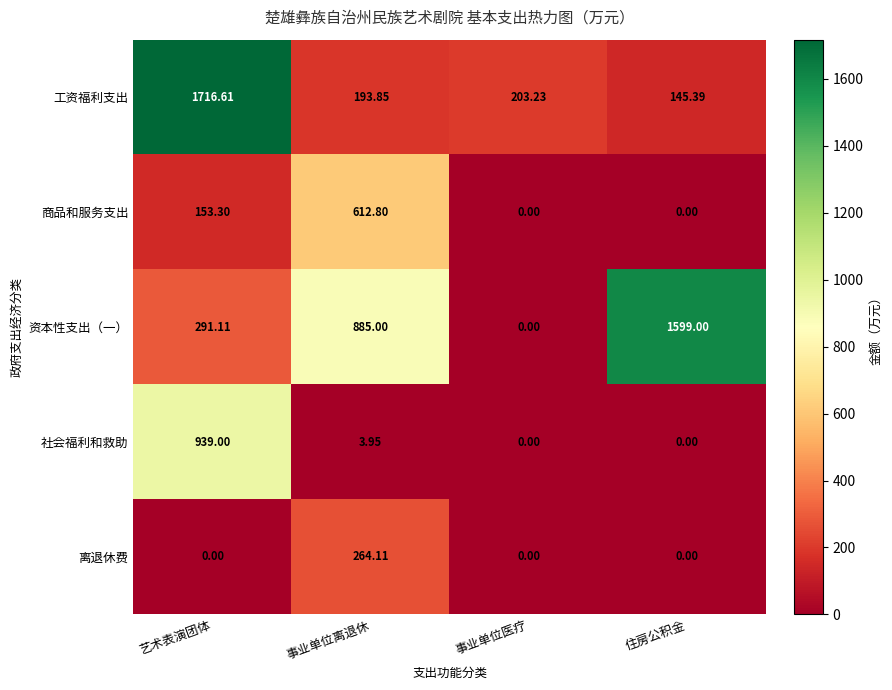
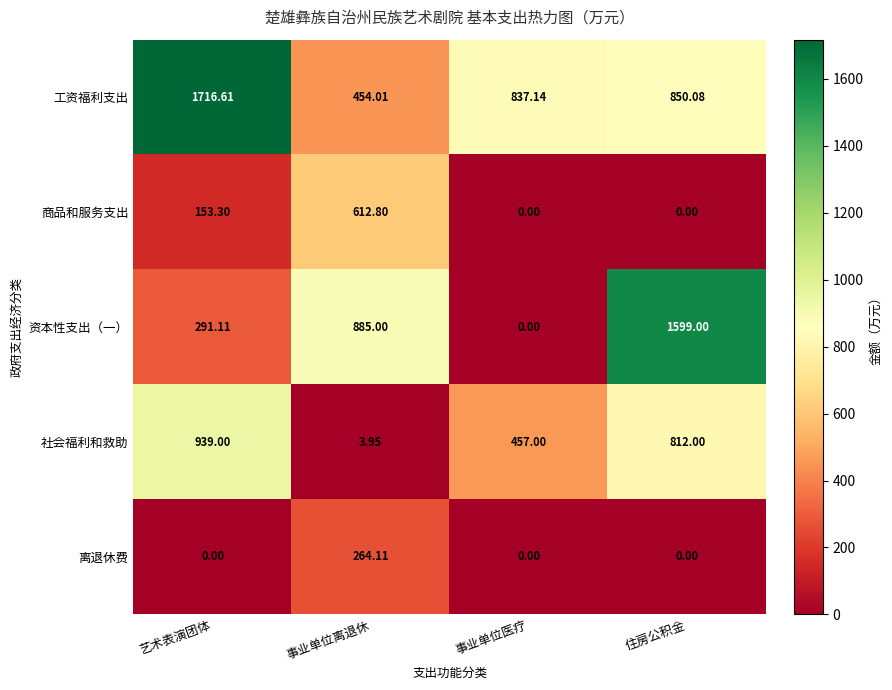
  {
    "工资福利支出": {
      "艺术表演团体": 1716.61,
-     "事业单位离退休": 193.85,
-     "事业单位医疗": 203.23,
-     "住房公积金": 145.39
+     "事业单位离退休": 454.01,
+     "事业单位医疗": 837.14,
+     "住房公积金": 850.08
    },
    "商品和服务支出": {
      "艺术表演团体": 153.30,
      "事业单位离退休": 612.80,
      "事业单位医疗": 0.00,
      "住房公积金": 0.00
    },
    "资本性支出（一）": {
      "艺术表演团体": 291.11,
      "事业单位离退休": 885.00,
      "事业单位医疗": 0.00,
      "住房公积金": 1599.00
    },
    "社会福利和救助": {
      "艺术表演团体": 939.00,
      "事业单位离退休": 3.95,
-     "事业单位医疗": 0.00,
-     "住房公积金": 0.00
+     "事业单位医疗": 457.00,
+     "住房公积金": 812.00
    },
    "离退休费": {
      "艺术表演团体": 0.00,
      "事业单位离退休": 264.11,
      "事业单位医疗": 0.00,
      "住房公积金": 0.00
    }
  }
